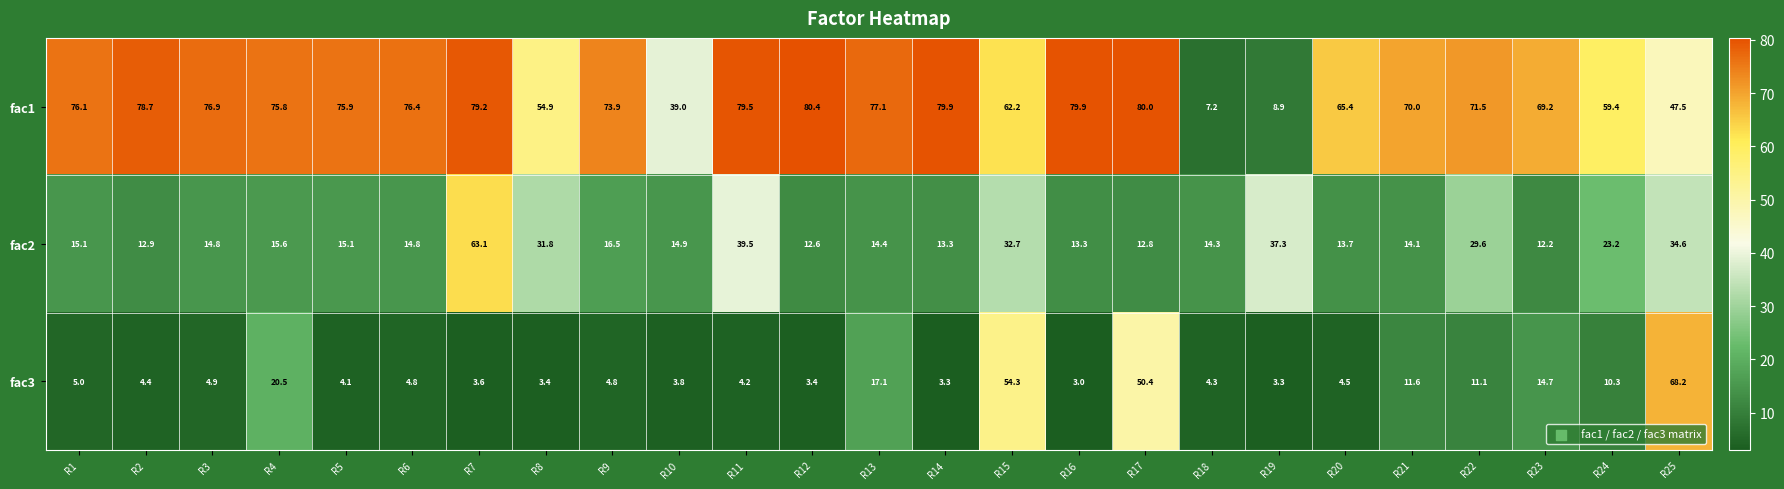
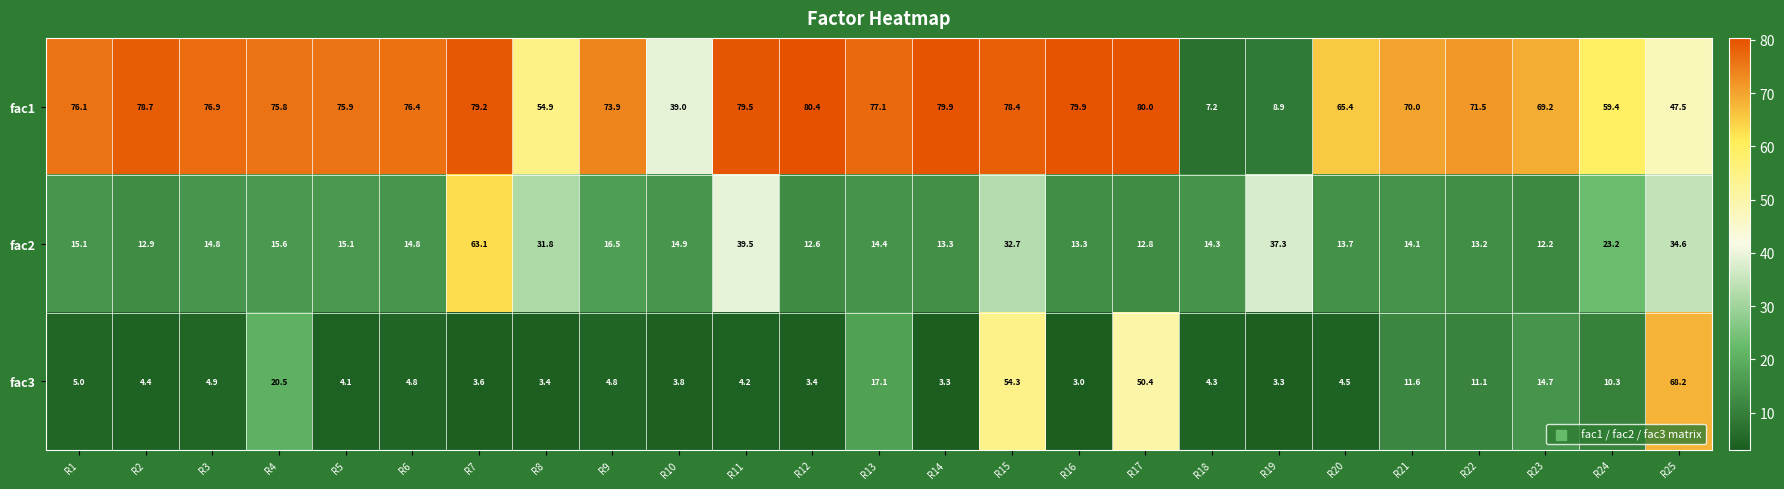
  {
    "fac1": {
      "R1": 76.1,
      "R2": 78.7,
      "R3": 76.9,
      "R4": 75.8,
      "R5": 75.9,
      "R6": 76.4,
      "R7": 79.2,
      "R8": 54.9,
      "R9": 73.9,
      "R10": 39.0,
      "R11": 79.5,
      "R12": 80.4,
      "R13": 77.1,
      "R14": 79.9,
-     "R15": 62.2,
+     "R15": 78.4,
      "R16": 79.9,
      "R17": 80.0,
      "R18": 7.2,
      "R19": 8.9,
      "R20": 65.4,
      "R21": 70.0,
      "R22": 71.5,
      "R23": 69.2,
      "R24": 59.4,
      "R25": 47.5
    },
    "fac2": {
      "R1": 15.1,
      "R2": 12.9,
      "R3": 14.8,
      "R4": 15.6,
      "R5": 15.1,
      "R6": 14.8,
      "R7": 63.1,
      "R8": 31.8,
      "R9": 16.5,
      "R10": 14.9,
      "R11": 39.5,
      "R12": 12.6,
      "R13": 14.4,
      "R14": 13.3,
      "R15": 32.7,
      "R16": 13.3,
      "R17": 12.8,
      "R18": 14.3,
      "R19": 37.3,
      "R20": 13.7,
      "R21": 14.1,
-     "R22": 29.6,
+     "R22": 13.2,
      "R23": 12.2,
      "R24": 23.2,
      "R25": 34.6
    },
    "fac3": {
      "R1": 5.0,
      "R2": 4.4,
      "R3": 4.9,
      "R4": 20.5,
      "R5": 4.1,
      "R6": 4.8,
      "R7": 3.6,
      "R8": 3.4,
      "R9": 4.8,
      "R10": 3.8,
      "R11": 4.2,
      "R12": 3.4,
      "R13": 17.1,
      "R14": 3.3,
      "R15": 54.3,
      "R16": 3.0,
      "R17": 50.4,
      "R18": 4.3,
      "R19": 3.3,
      "R20": 4.5,
      "R21": 11.6,
      "R22": 11.1,
      "R23": 14.7,
      "R24": 10.3,
      "R25": 68.2
    }
  }
